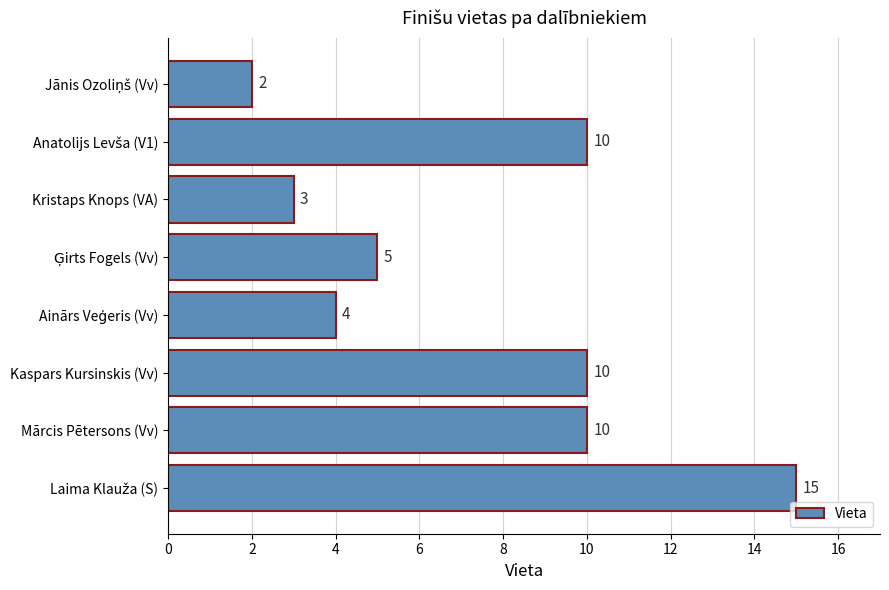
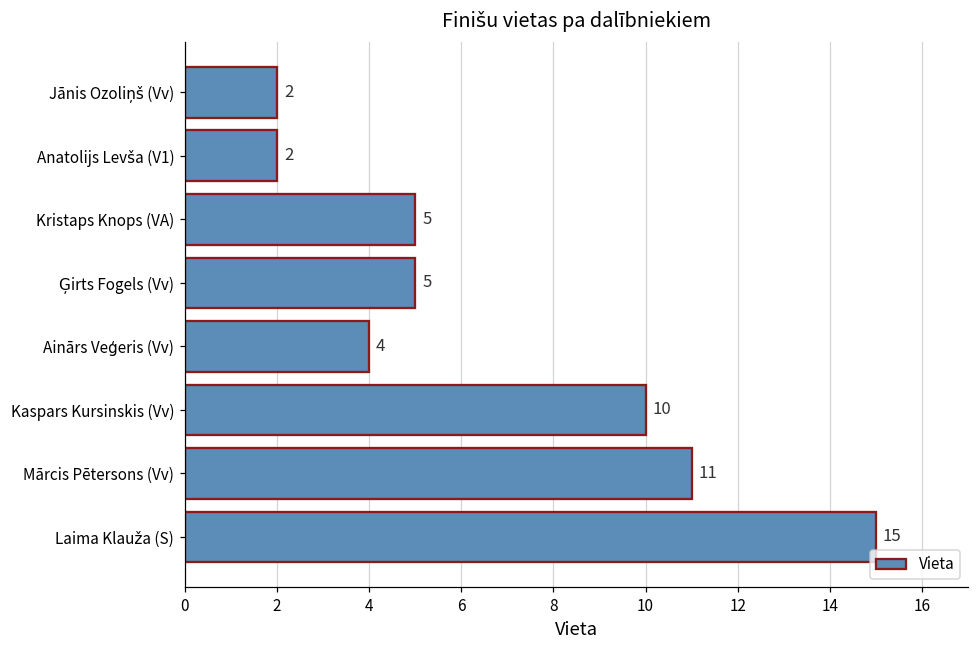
  {
    "Jānis Ozoliņš (Vv)": 2,
-   "Anatolijs Levša (V1)": 10,
-   "Kristaps Knops (VA)": 3,
+   "Anatolijs Levša (V1)": 2,
+   "Kristaps Knops (VA)": 5,
    "Ģirts Fogels (Vv)": 5,
    "Ainārs Veģeris (Vv)": 4,
    "Kaspars Kursinskis (Vv)": 10,
-   "Mārcis Pētersons (Vv)": 10,
+   "Mārcis Pētersons (Vv)": 11,
    "Laima Klauža (S)": 15
  }
